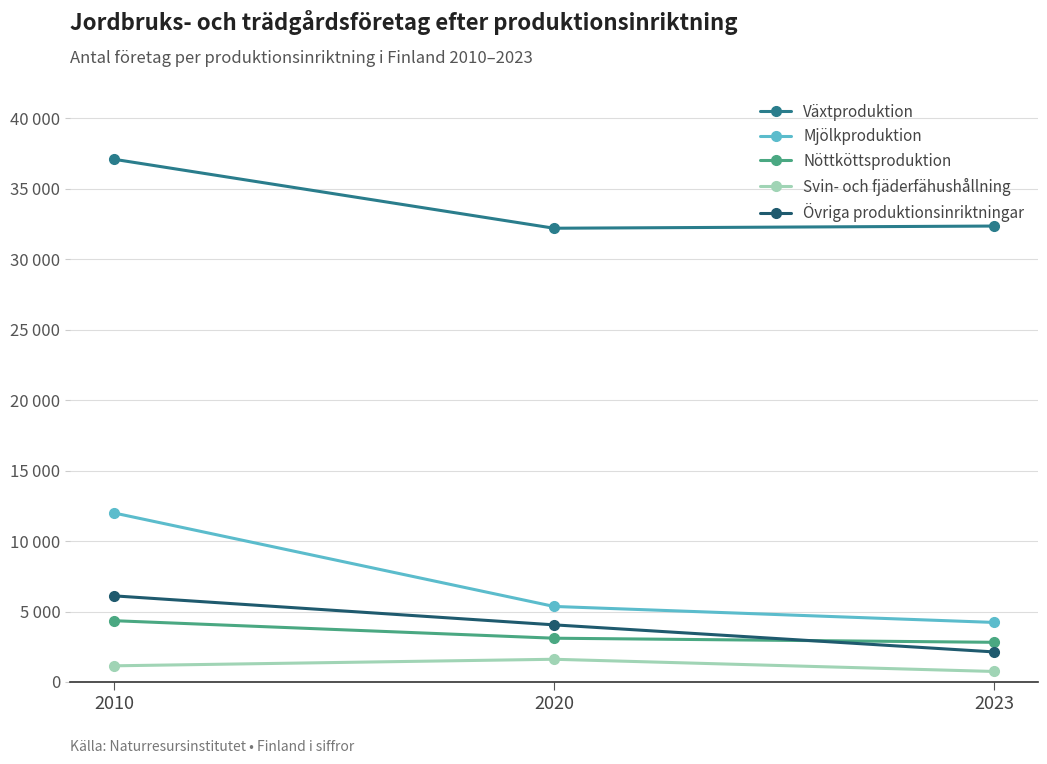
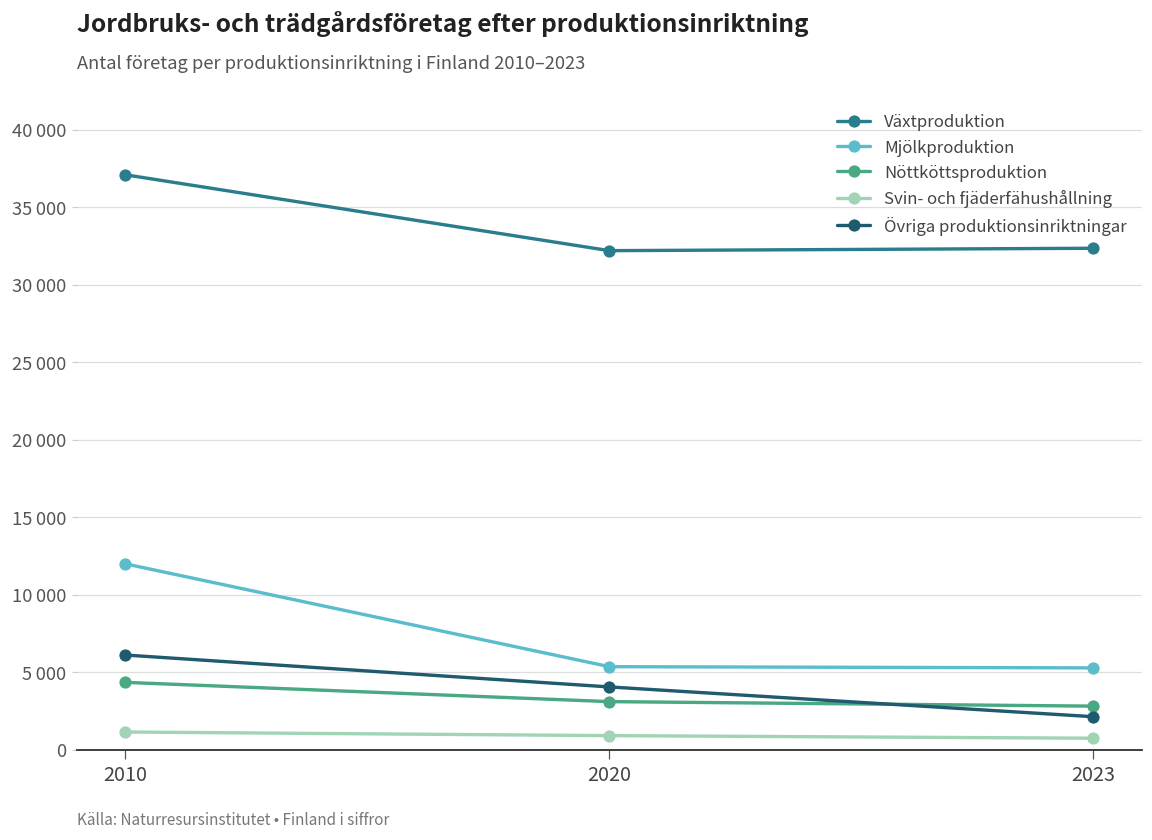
  {
    "Mjölkproduktion": {
      "2010": 12000,
      "2020": 5400,
-     "2023": 4200
+     "2023": 5300
    },
    "Svin- och fjäderfähushållning": {
      "2010": 1100,
-     "2020": 1600,
+     "2020": 900,
      "2023": 700
    }
  }
